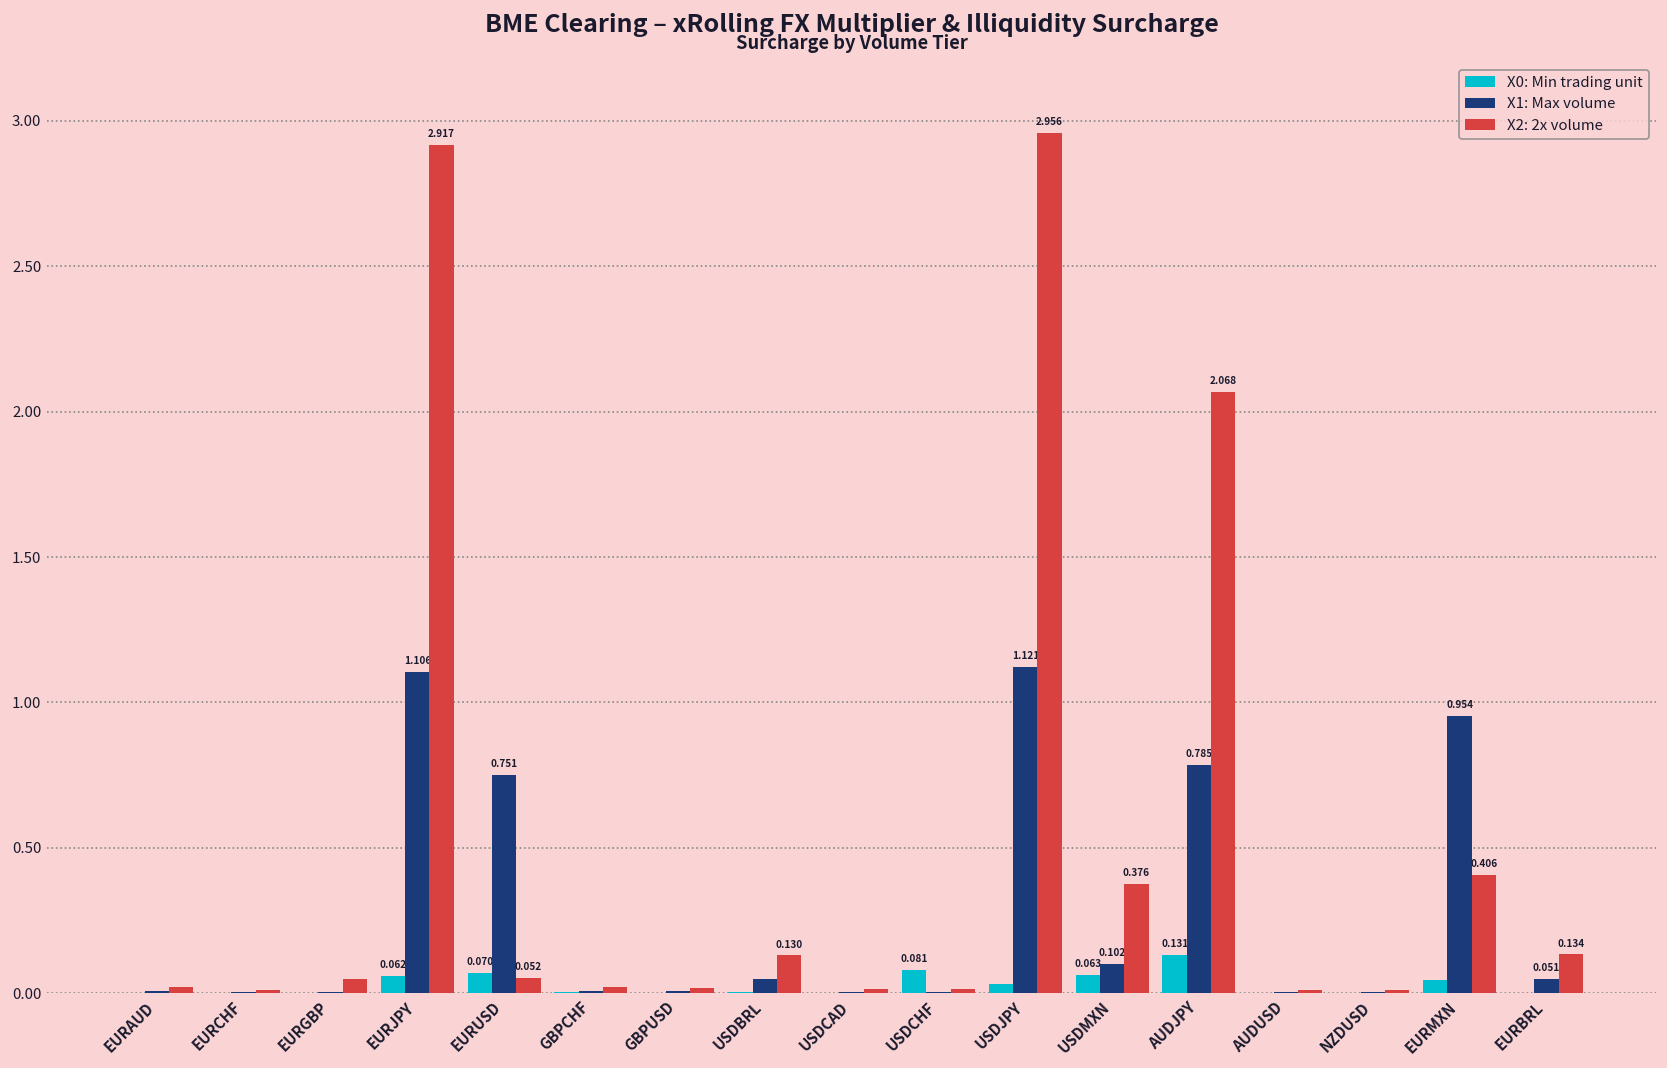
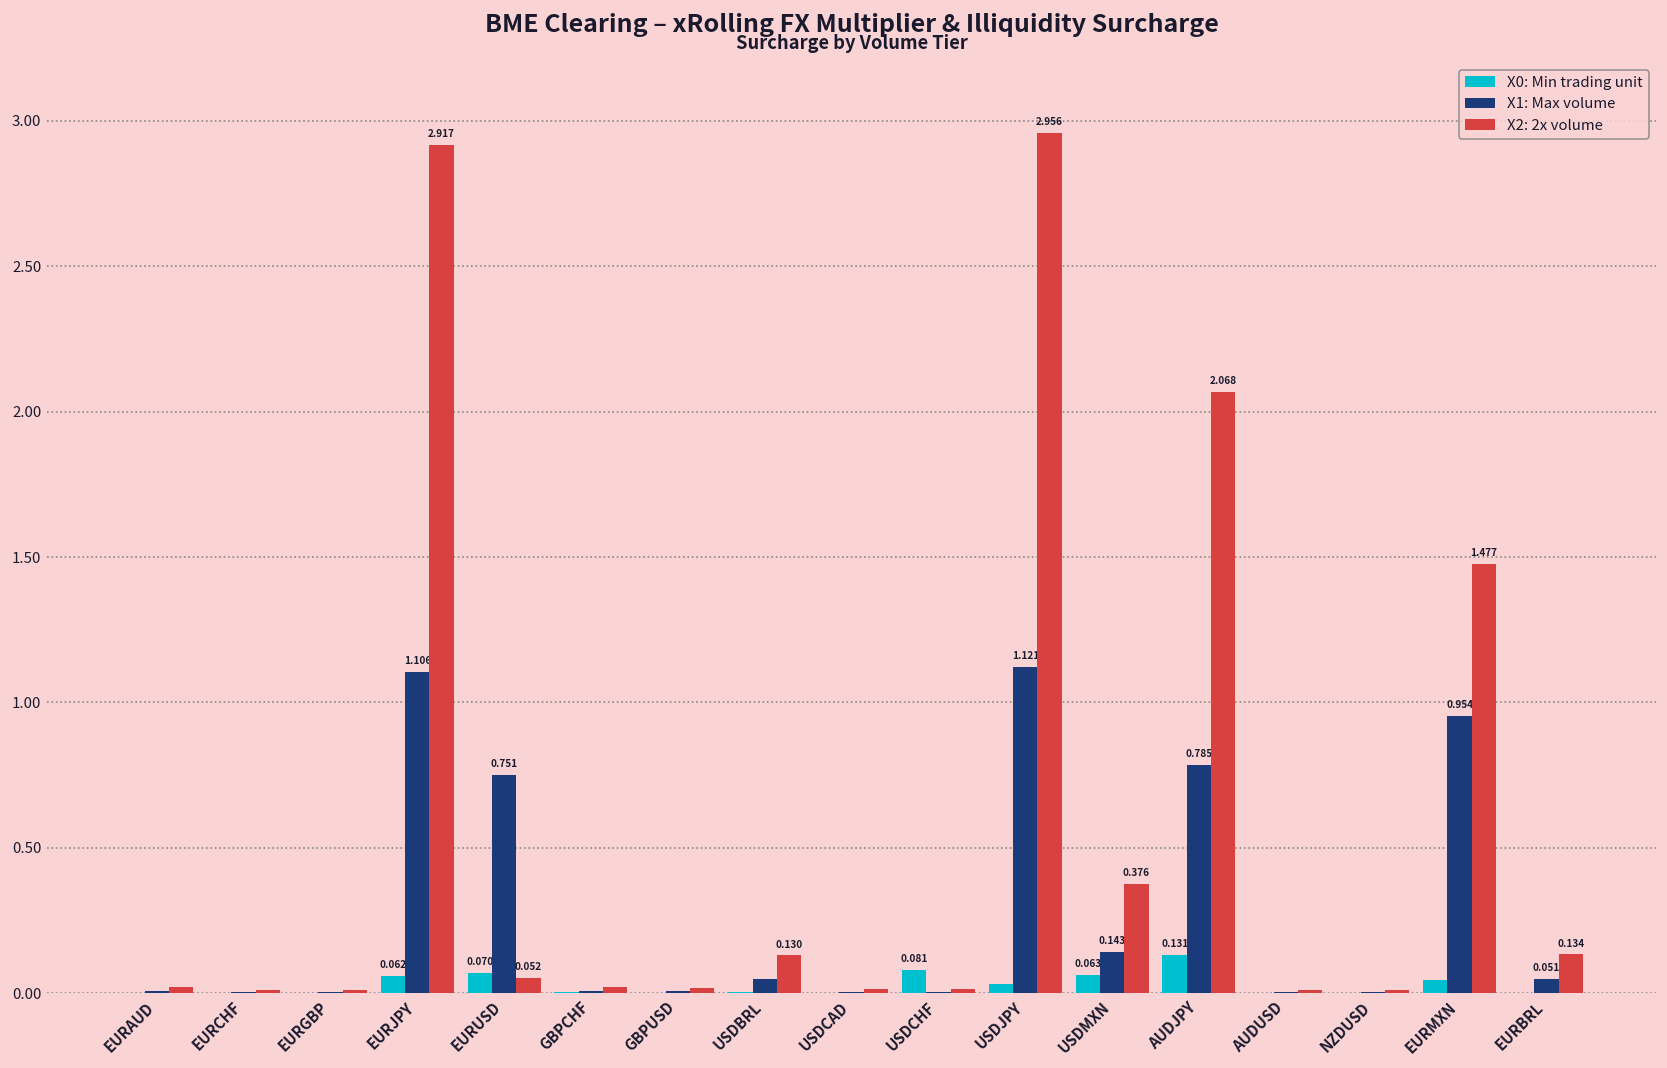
  {
    "X0: Min trading unit": {
      "EURJPY": 0.062,
      "EURUSD": 0.070,
      "USDCHF": 0.081,
      "USDMXN": 0.063,
      "AUDJPY": 0.131
    },
    "X1: Max volume": {
      "EURJPY": 1.106,
      "EURUSD": 0.751,
      "USDJPY": 1.121,
-     "USDMXN": 0.102,
+     "USDMXN": 0.143,
      "AUDJPY": 0.785,
      "EURMXN": 0.954,
      "EURBRL": 0.051
    },
    "X2: 2x volume": {
-     "EURGBP": 0.05,
+     "EURGBP": 0.01,
      "EURJPY": 2.917,
      "EURUSD": 0.052,
      "USDBRL": 0.130,
      "USDJPY": 2.956,
      "USDMXN": 0.376,
      "AUDJPY": 2.068,
-     "EURMXN": 0.406,
+     "EURMXN": 1.477,
      "EURBRL": 0.134
    }
  }
